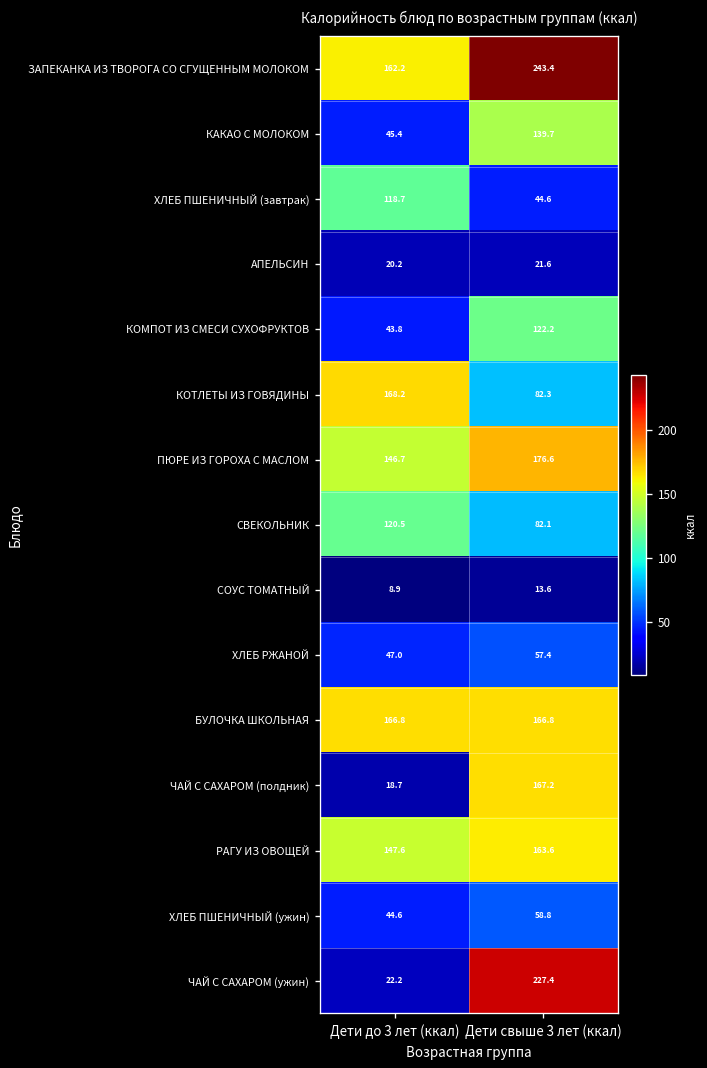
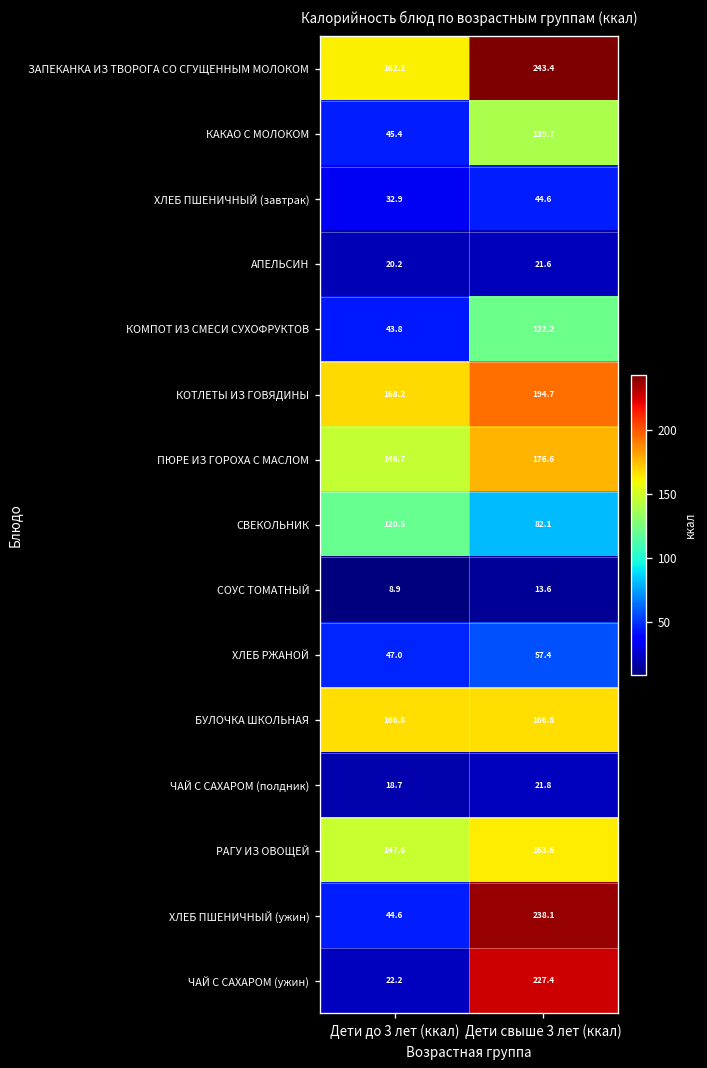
  {
    "ЗАПЕКАНКА ИЗ ТВОРОГА СО СГУЩЕННЫМ МОЛОКОМ": {
      "Дети до 3 лет (ккал)": 162.2,
      "Дети свыше 3 лет (ккал)": 243.4
    },
    "КАКАО С МОЛОКОМ": {
      "Дети до 3 лет (ккал)": 45.4,
      "Дети свыше 3 лет (ккал)": 139.7
    },
    "ХЛЕБ ПШЕНИЧНЫЙ (завтрак)": {
-     "Дети до 3 лет (ккал)": 118.7,
+     "Дети до 3 лет (ккал)": 32.9,
      "Дети свыше 3 лет (ккал)": 44.6
    },
    "АПЕЛЬСИН": {
      "Дети до 3 лет (ккал)": 20.2,
      "Дети свыше 3 лет (ккал)": 21.6
    },
    "КОМПОТ ИЗ СМЕСИ СУХОФРУКТОВ": {
      "Дети до 3 лет (ккал)": 43.8,
      "Дети свыше 3 лет (ккал)": 122.2
    },
    "КОТЛЕТЫ ИЗ ГОВЯДИНЫ": {
      "Дети до 3 лет (ккал)": 168.2,
-     "Дети свыше 3 лет (ккал)": 82.3
+     "Дети свыше 3 лет (ккал)": 194.7
    },
    "ПЮРЕ ИЗ ГОРОХА С МАСЛОМ": {
      "Дети до 3 лет (ккал)": 146.7,
      "Дети свыше 3 лет (ккал)": 176.6
    },
    "СВЕКОЛЬНИК": {
      "Дети до 3 лет (ккал)": 120.5,
      "Дети свыше 3 лет (ккал)": 82.1
    },
    "СОУС ТОМАТНЫЙ": {
      "Дети до 3 лет (ккал)": 8.9,
      "Дети свыше 3 лет (ккал)": 13.6
    },
    "ХЛЕБ РЖАНОЙ": {
      "Дети до 3 лет (ккал)": 47.0,
      "Дети свыше 3 лет (ккал)": 57.4
    },
    "БУЛОЧКА ШКОЛЬНАЯ": {
      "Дети до 3 лет (ккал)": 166.8,
      "Дети свыше 3 лет (ккал)": 166.8
    },
    "ЧАЙ С САХАРОМ (полдник)": {
      "Дети до 3 лет (ккал)": 18.7,
-     "Дети свыше 3 лет (ккал)": 167.2
+     "Дети свыше 3 лет (ккал)": 21.8
    },
    "РАГУ ИЗ ОВОЩЕЙ": {
      "Дети до 3 лет (ккал)": 147.6,
      "Дети свыше 3 лет (ккал)": 163.6
    },
    "ХЛЕБ ПШЕНИЧНЫЙ (ужин)": {
      "Дети до 3 лет (ккал)": 44.6,
-     "Дети свыше 3 лет (ккал)": 58.8
+     "Дети свыше 3 лет (ккал)": 238.1
    },
    "ЧАЙ С САХАРОМ (ужин)": {
      "Дети до 3 лет (ккал)": 22.2,
      "Дети свыше 3 лет (ккал)": 227.4
    }
  }
